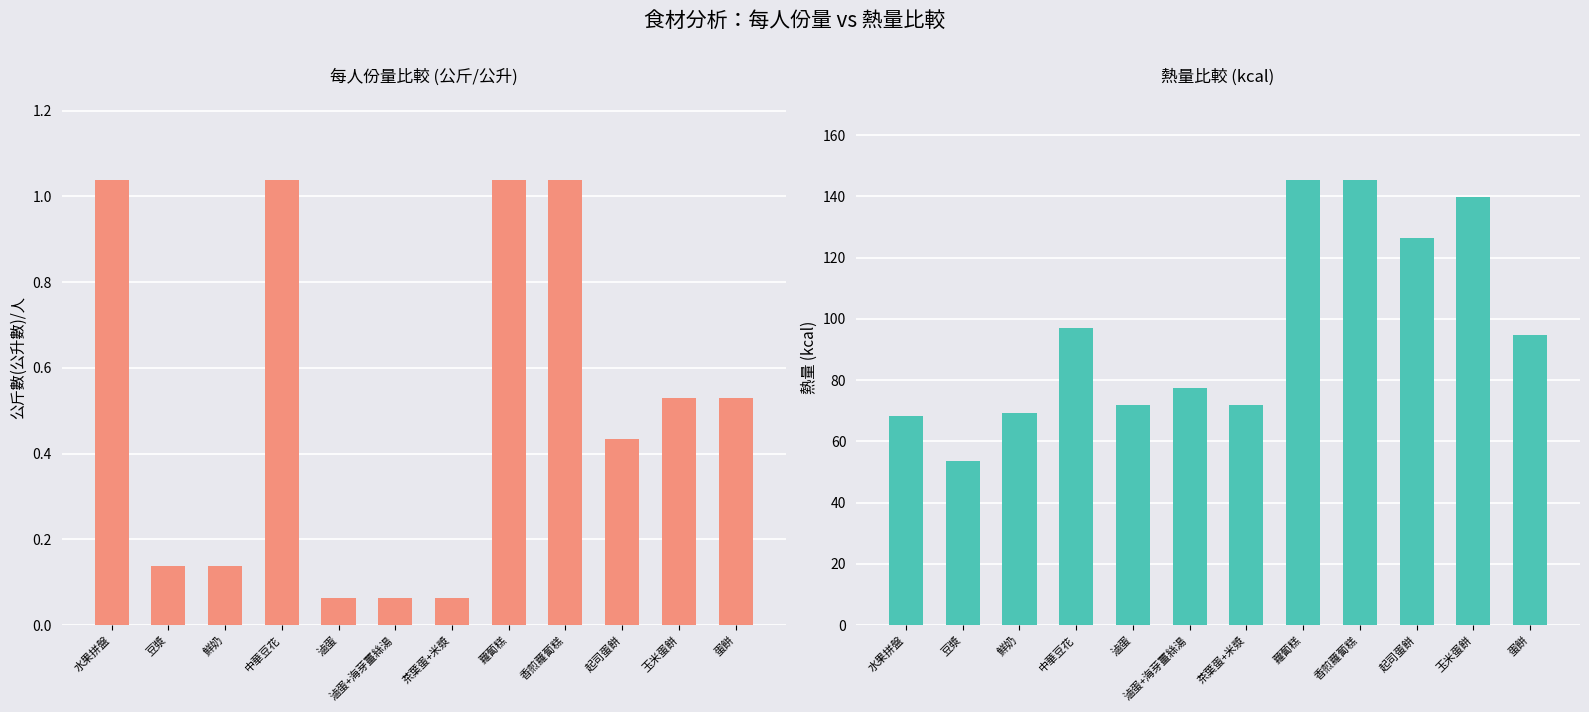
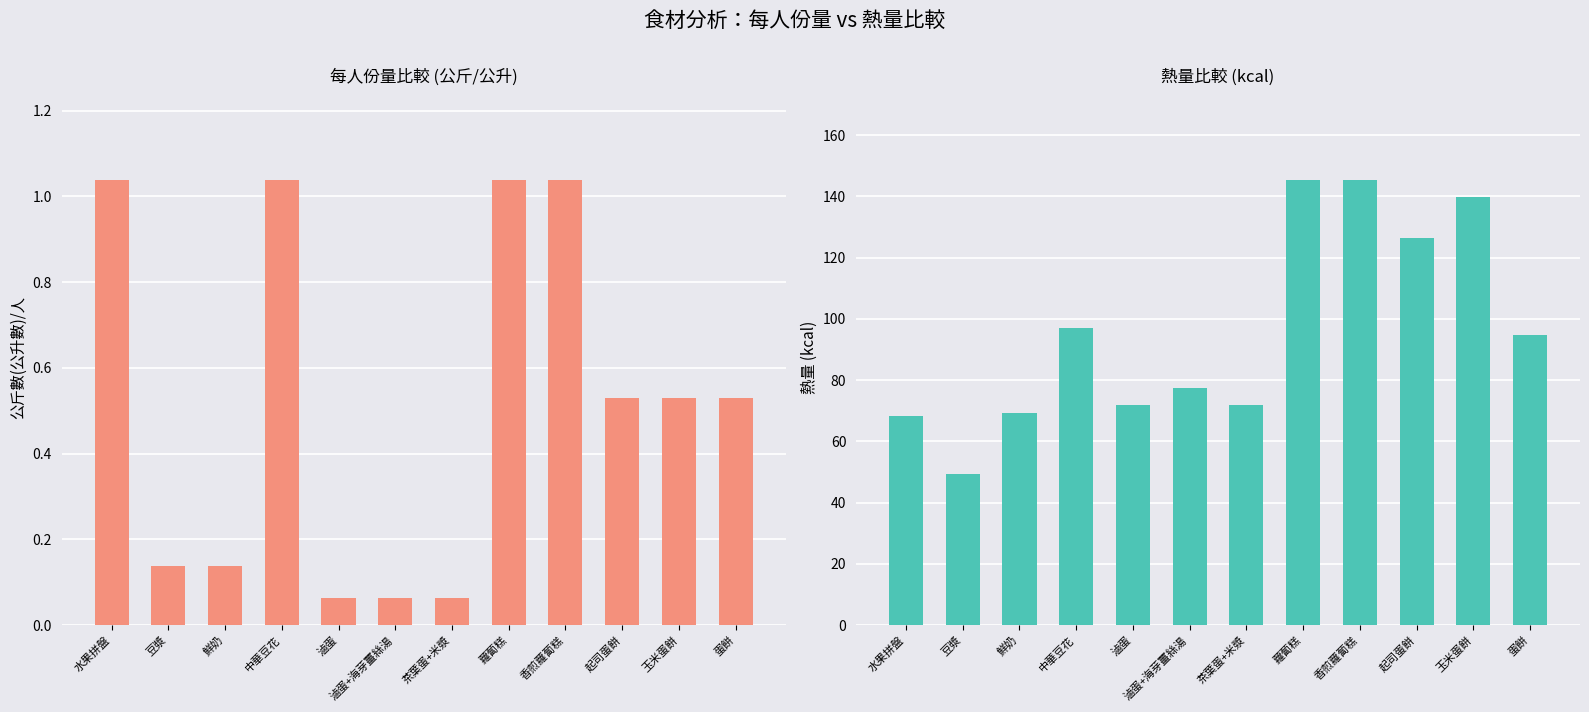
  {
    "每人份量比較 (公斤/公升)": {
      "水果拼盤": 1.04,
      "豆漿": 0.14,
      "鮮奶": 0.14,
      "中華豆花": 1.04,
      "滷蛋": 0.06,
      "滷蛋+海芽薑絲湯": 0.06,
      "茶葉蛋+米漿": 0.06,
      "蘿蔔糕": 1.04,
      "香煎蘿蔔糕": 1.04,
-     "起司蛋餅": 0.44,
+     "起司蛋餅": 0.53,
      "玉米蛋餅": 0.53,
      "蛋餅": 0.53
    },
    "熱量比較 (kcal)": {
      "水果拼盤": 68,
-     "豆漿": 54,
+     "豆漿": 49,
      "鮮奶": 69,
      "中華豆花": 97,
      "滷蛋": 72,
      "滷蛋+海芽薑絲湯": 77,
      "茶葉蛋+米漿": 72,
      "蘿蔔糕": 145,
      "香煎蘿蔔糕": 145,
      "起司蛋餅": 127,
      "玉米蛋餅": 140,
      "蛋餅": 95
    }
  }
